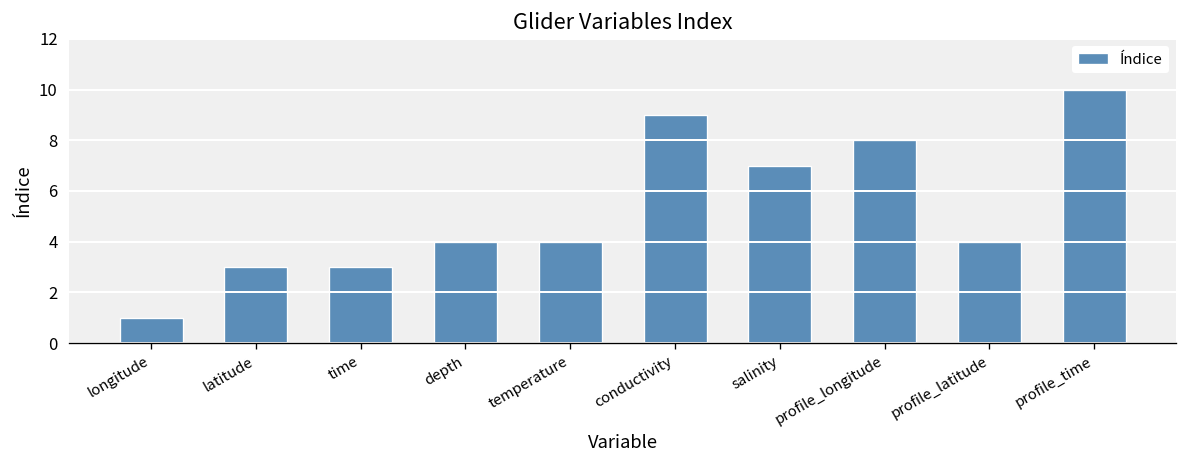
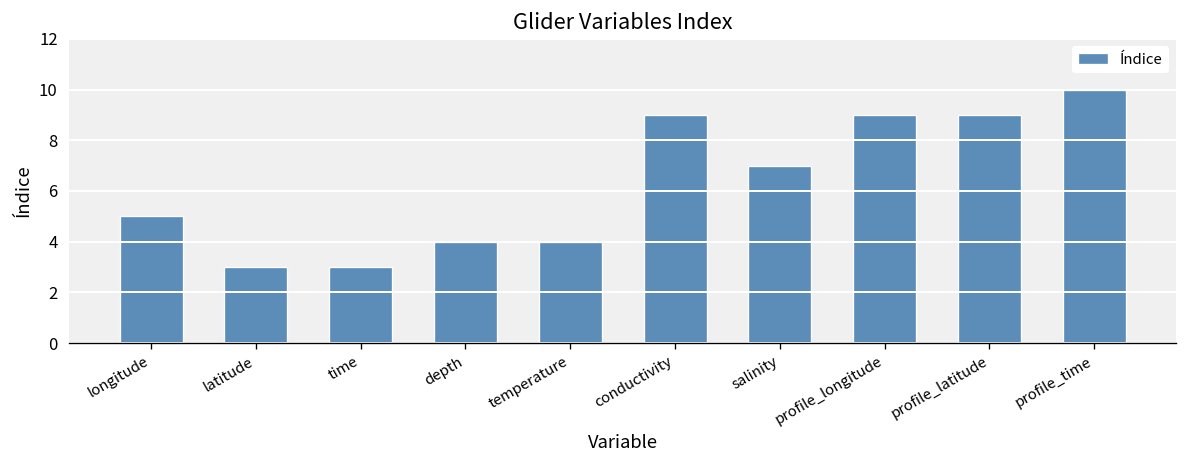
  {
-   "longitude": 1,
+   "longitude": 5,
    "latitude": 3,
    "time": 3,
    "depth": 4,
    "temperature": 4,
    "conductivity": 9,
    "salinity": 7,
-   "profile_longitude": 8,
-   "profile_latitude": 4,
+   "profile_longitude": 9,
+   "profile_latitude": 9,
    "profile_time": 10
  }
